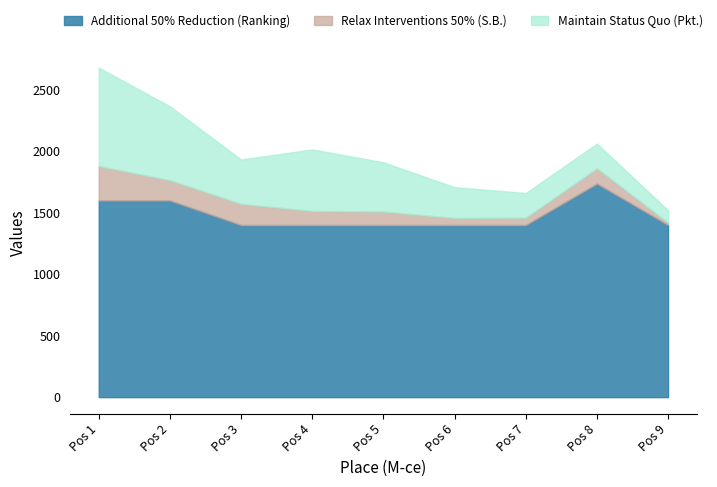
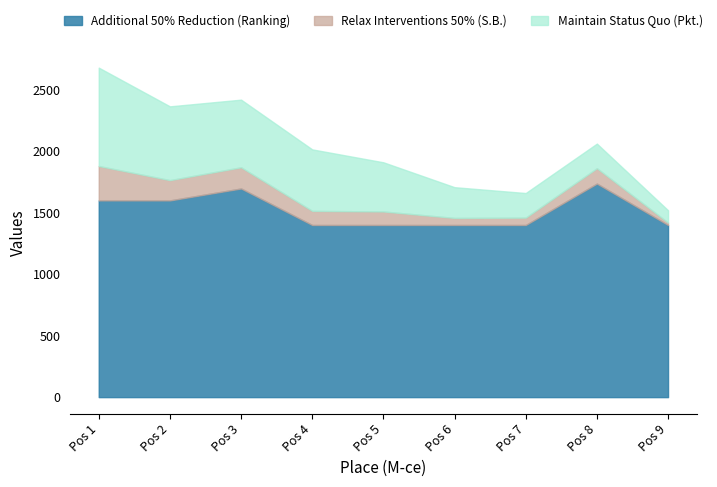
  {
    "Additional 50% Reduction (Ranking)": {
      "Pos 1": 1600,
      "Pos 2": 1600,
-     "Pos 3": 1400,
+     "Pos 3": 1700,
      "Pos 4": 1400,
      "Pos 5": 1400,
      "Pos 6": 1400,
      "Pos 7": 1400,
      "Pos 8": 1740
    },
    "Relax Interventions 50% (S.B.)": {
      "Pos 1": 280,
      "Pos 2": 170,
      "Pos 3": 170,
      "Pos 4": 120,
      "Pos 5": 110,
      "Pos 6": 60,
      "Pos 7": 60,
      "Pos 8": 130
    },
    "Maintain Status Quo (Pkt.)": {
      "Pos 1": 800,
      "Pos 2": 600,
-     "Pos 3": 360,
+     "Pos 3": 550,
      "Pos 4": 500,
      "Pos 5": 400,
      "Pos 6": 250,
      "Pos 7": 200,
      "Pos 8": 200,
      "Pos 9": 100
    }
  }
